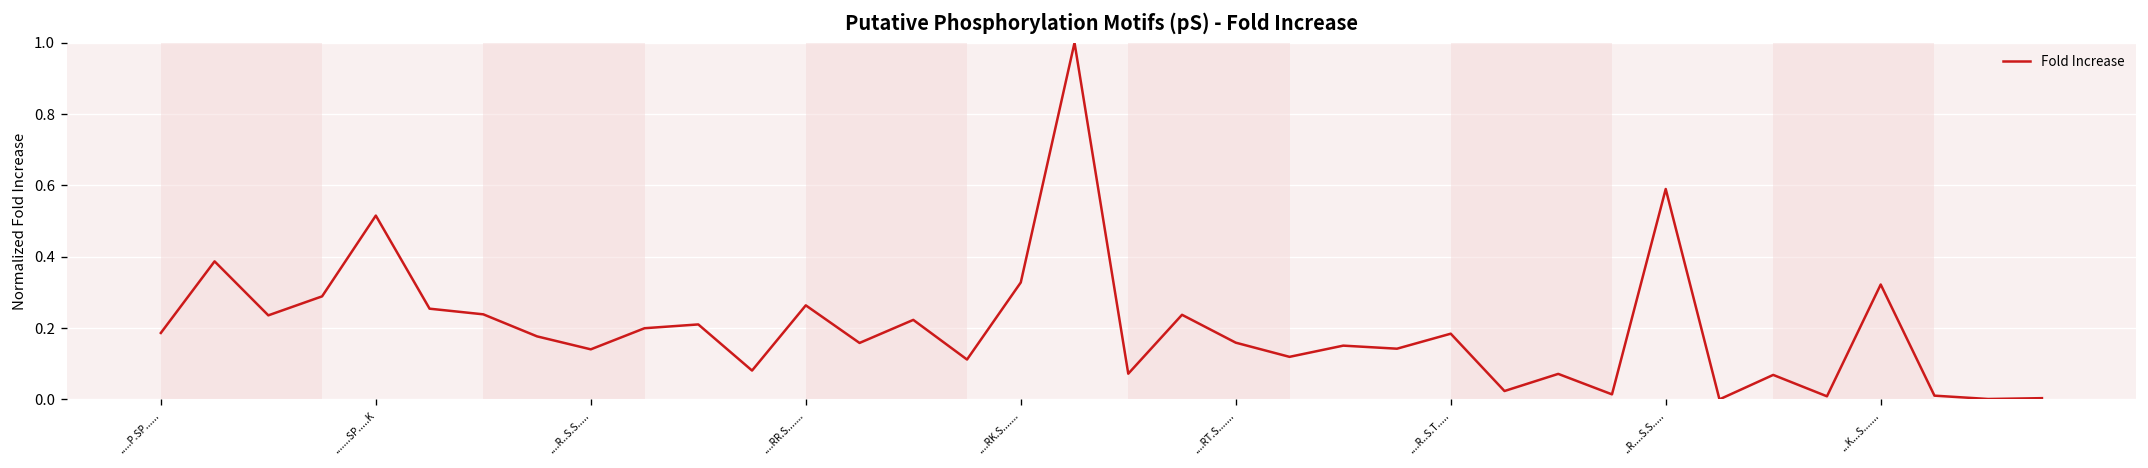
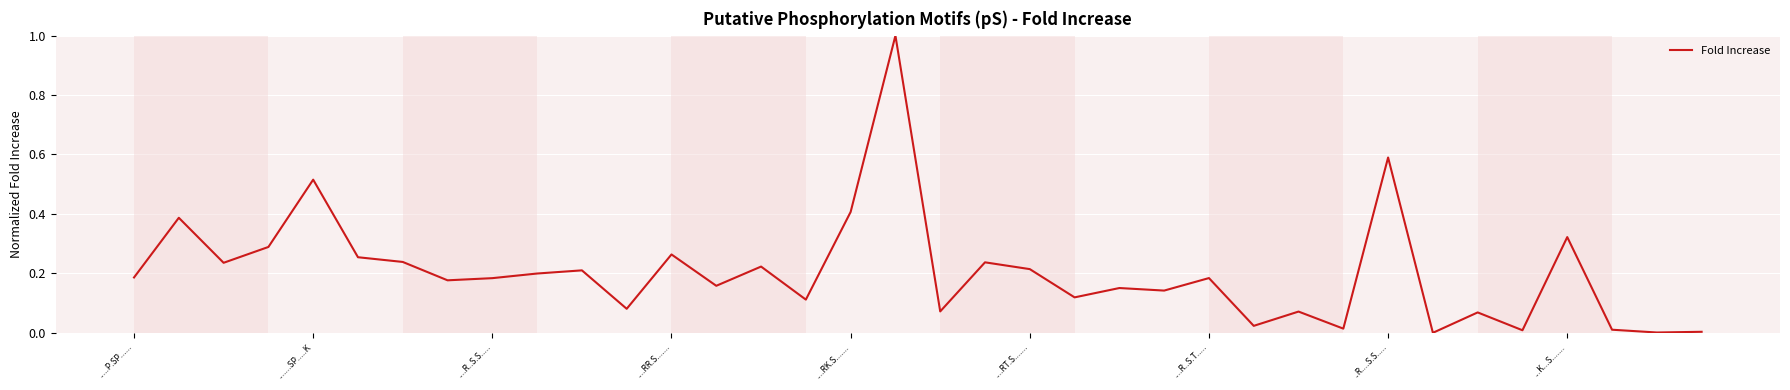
  {
    ".....P.SP......": 0.19,
    ".......SP.....K": 0.52,
-   "....R..S.S.....": 0.14,
+   "....R..S.S.....": 0.18,
    "....RR.S.......": 0.26,
-   "....RK.S.......": 0.33,
-   "....RT.S.......": 0.16,
+   "....RK.S.......": 0.41,
+   "....RT.S.......": 0.21,
    "....R..S.T.....": 0.18,
    "..R....S.S.....": 0.59,
    "...K...S.......": 0.32
  }
